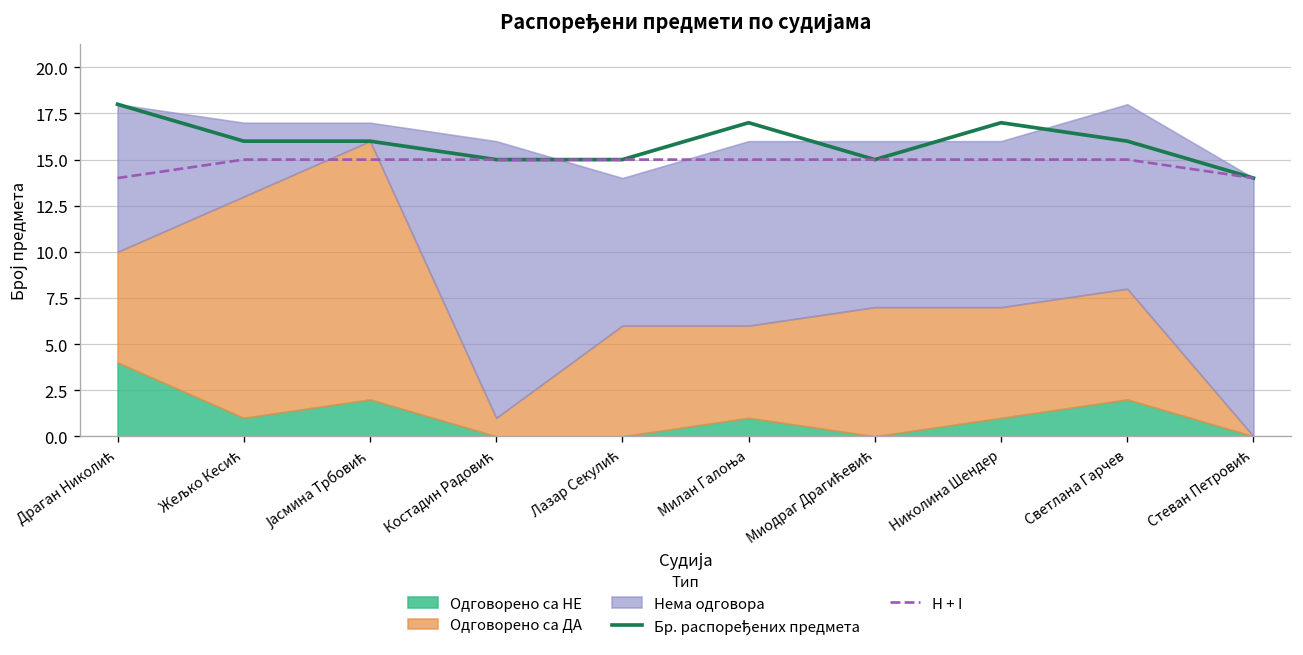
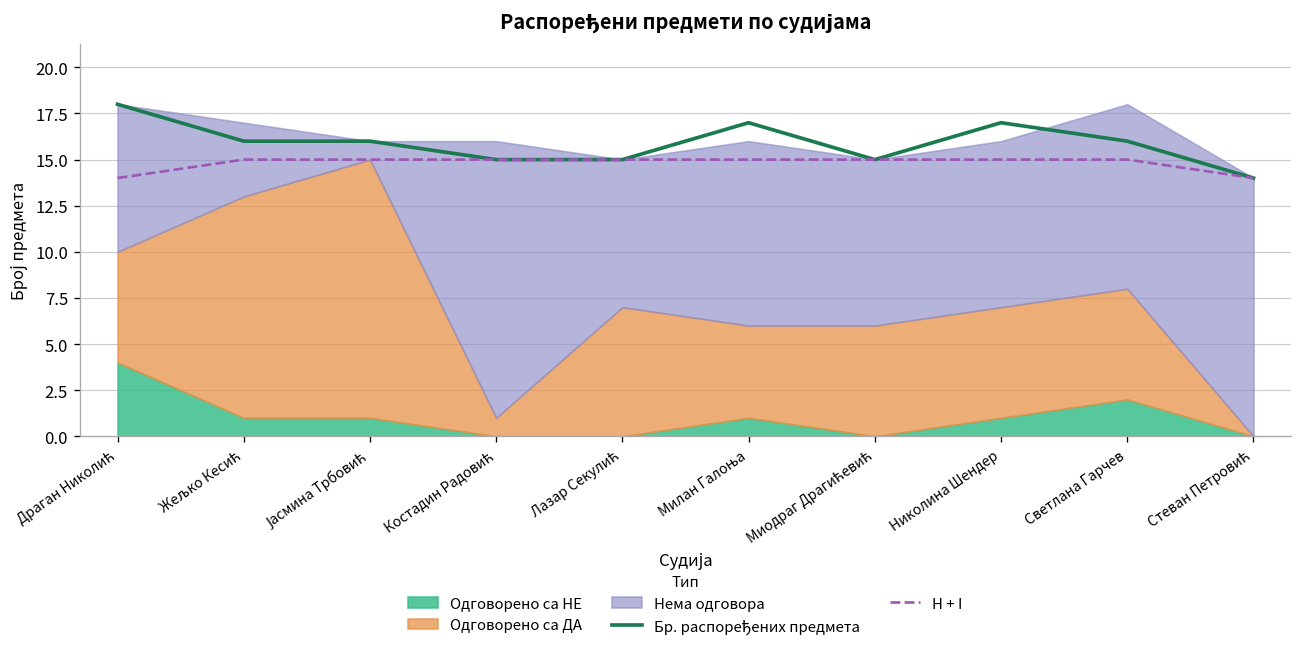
  {
    "Одговорено са НЕ": {
      "Драган Николић": 4,
      "Жељко Кесић": 1,
-     "Јасмина Трбовић": 2,
+     "Јасмина Трбовић": 1,
      "Костадин Радовић": 0,
      "Лазар Секулић": 0,
      "Милан Галоња": 1,
      "Миодраг Драгићевић": 0,
      "Николина Шендер": 1,
      "Светлана Гарчев": 2
    },
    "Бр. распоређених предмета": {
      "Жељко Кесић": 16,
      "Милан Галоња": 17,
      "Николина Шендер": 17,
      "Светлана Гарчев": 16
    },
    "Одговорено са ДА": {
      "Драган Николић": 6,
      "Жељко Кесић": 12,
      "Костадин Радовић": 1,
-     "Лазар Секулић": 6,
+     "Лазар Секулић": 7,
      "Милан Галоња": 5,
-     "Миодраг Драгићевић": 7,
+     "Миодраг Драгићевић": 6,
      "Николина Шендер": 6,
      "Светлана Гарчев": 6
    }
  }
